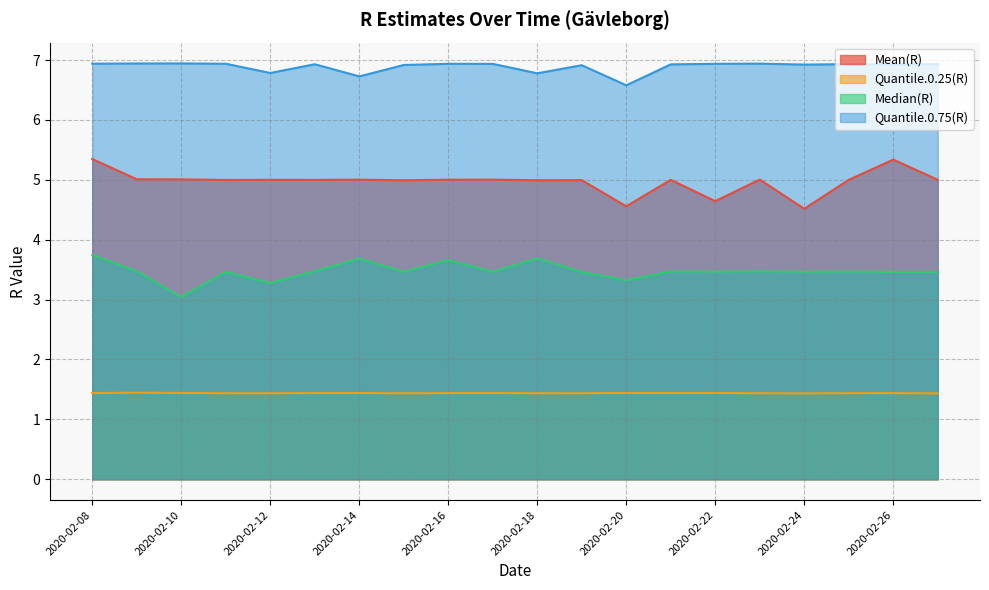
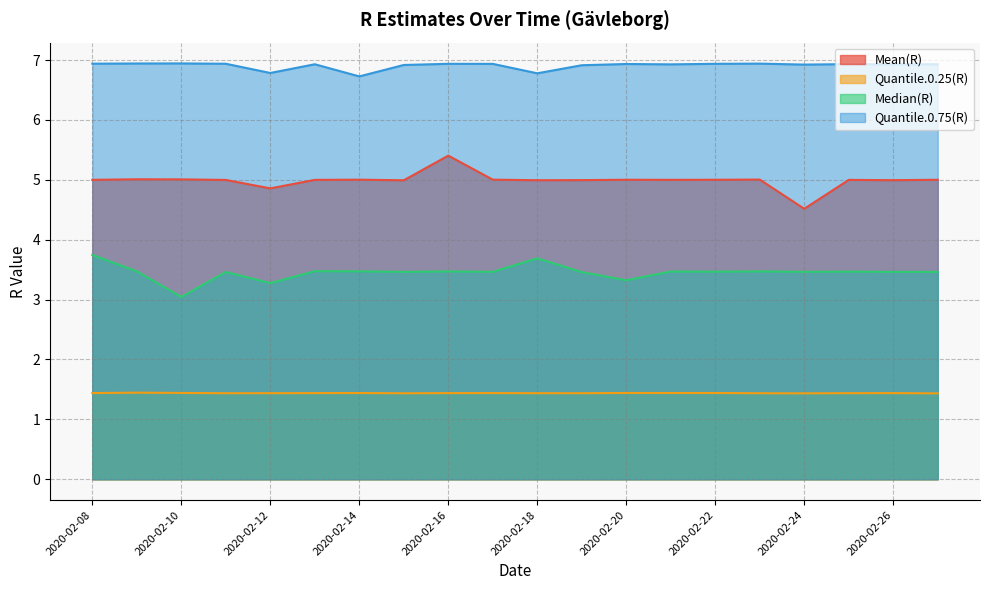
  {
    "Mean(R)": {
-     "2020-02-08": 5.3,
+     "2020-02-08": 5.0,
      "2020-02-10": 5.0,
-     "2020-02-12": 5.0,
+     "2020-02-12": 4.9,
      "2020-02-14": 5.0,
-     "2020-02-16": 5.0,
+     "2020-02-16": 5.4,
      "2020-02-18": 5.0,
-     "2020-02-20": 4.6,
-     "2020-02-22": 4.6,
+     "2020-02-20": 5.0,
+     "2020-02-22": 5.0,
      "2020-02-24": 4.5,
-     "2020-02-26": 5.3
+     "2020-02-26": 5.0
    },
    "Quantile.0.25(R)": {
      "2020-02-08": 1.4,
      "2020-02-10": 1.4,
      "2020-02-12": 1.4,
      "2020-02-14": 1.4,
      "2020-02-16": 1.4,
      "2020-02-18": 1.4,
      "2020-02-20": 1.4,
      "2020-02-22": 1.4,
      "2020-02-24": 1.4,
      "2020-02-26": 1.4
    },
    "Median(R)": {
      "2020-02-08": 3.7,
      "2020-02-10": 3.0,
      "2020-02-12": 3.3,
-     "2020-02-14": 3.7,
-     "2020-02-16": 3.7,
+     "2020-02-14": 3.5,
+     "2020-02-16": 3.5,
      "2020-02-18": 3.7,
      "2020-02-20": 3.3,
      "2020-02-22": 3.5,
      "2020-02-24": 3.5,
      "2020-02-26": 3.5
    },
    "Quantile.0.75(R)": {
      "2020-02-08": 6.9,
      "2020-02-10": 6.9,
      "2020-02-12": 6.8,
      "2020-02-14": 6.7,
      "2020-02-16": 6.9,
      "2020-02-18": 6.8,
-     "2020-02-20": 6.6,
+     "2020-02-20": 6.9,
      "2020-02-22": 6.9,
      "2020-02-24": 6.9
    }
  }
